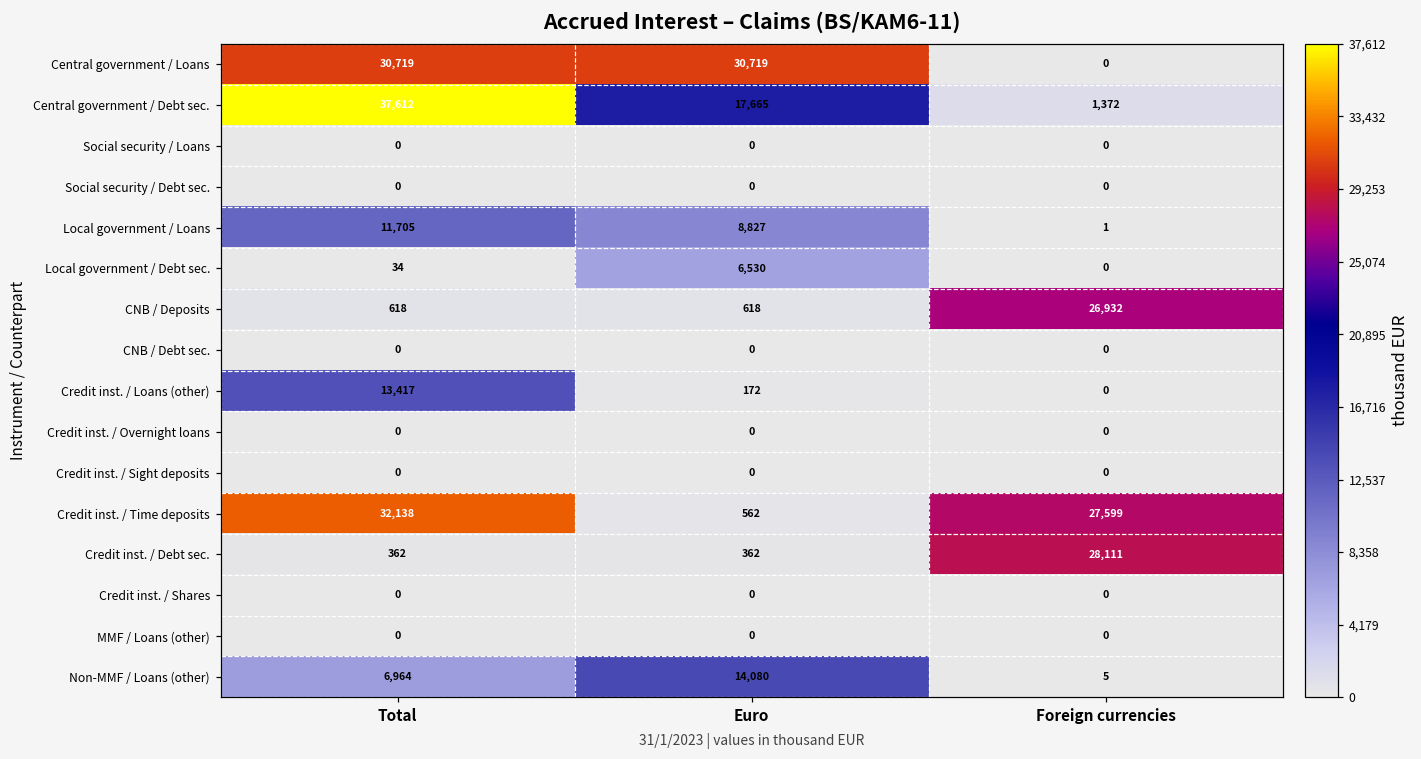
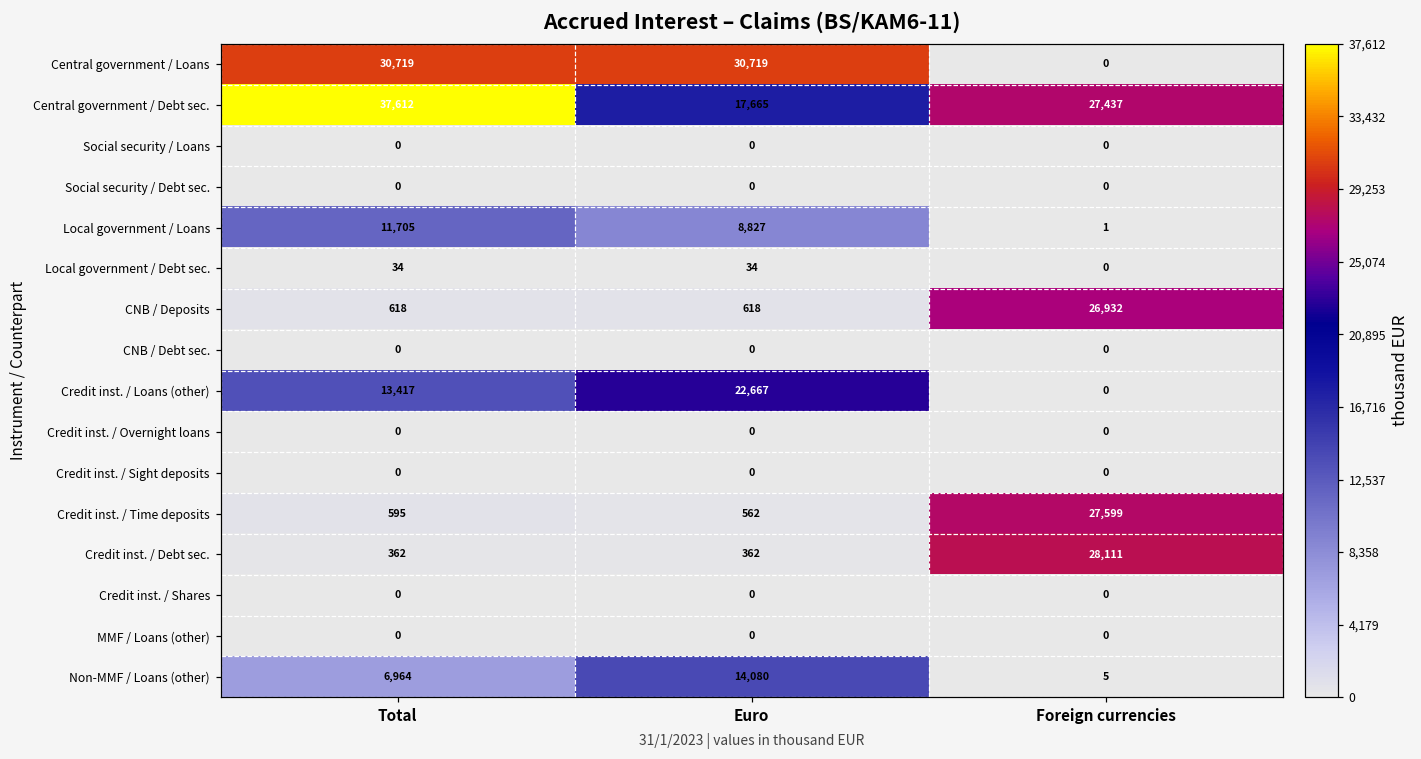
  {
    "Central government / Loans": {
      "Total": "30,719",
      "Euro": "30,719",
      "Foreign currencies": "0"
    },
    "Central government / Debt sec.": {
      "Total": "37,612",
      "Euro": "17,665",
-     "Foreign currencies": "1,372"
+     "Foreign currencies": "27,437"
    },
    "Social security / Loans": {
      "Total": "0",
      "Euro": "0",
      "Foreign currencies": "0"
    },
    "Social security / Debt sec.": {
      "Total": "0",
      "Euro": "0",
      "Foreign currencies": "0"
    },
    "Local government / Loans": {
      "Total": "11,705",
      "Euro": "8,827",
      "Foreign currencies": "1"
    },
    "Local government / Debt sec.": {
      "Total": "34",
-     "Euro": "6,530",
+     "Euro": "34",
      "Foreign currencies": "0"
    },
    "CNB / Deposits": {
      "Total": "618",
      "Euro": "618",
      "Foreign currencies": "26,932"
    },
    "CNB / Debt sec.": {
      "Total": "0",
      "Euro": "0",
      "Foreign currencies": "0"
    },
    "Credit inst. / Loans (other)": {
      "Total": "13,417",
-     "Euro": "172",
+     "Euro": "22,667",
      "Foreign currencies": "0"
    },
    "Credit inst. / Overnight loans": {
      "Total": "0",
      "Euro": "0",
      "Foreign currencies": "0"
    },
    "Credit inst. / Sight deposits": {
      "Total": "0",
      "Euro": "0",
      "Foreign currencies": "0"
    },
    "Credit inst. / Time deposits": {
-     "Total": "32,138",
+     "Total": "595",
      "Euro": "562",
      "Foreign currencies": "27,599"
    },
    "Credit inst. / Debt sec.": {
      "Total": "362",
      "Euro": "362",
      "Foreign currencies": "28,111"
    },
    "Credit inst. / Shares": {
      "Total": "0",
      "Euro": "0",
      "Foreign currencies": "0"
    },
    "MMF / Loans (other)": {
      "Total": "0",
      "Euro": "0",
      "Foreign currencies": "0"
    },
    "Non-MMF / Loans (other)": {
      "Total": "6,964",
      "Euro": "14,080",
      "Foreign currencies": "5"
    }
  }
